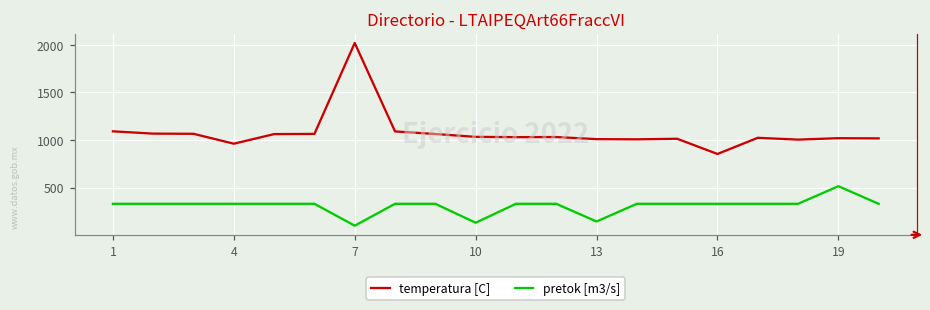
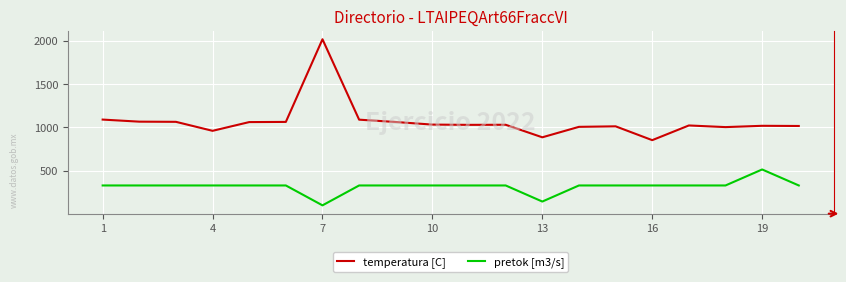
  {
    "temperatura [C]": {
      "1": 1100,
      "4": 1000,
      "7": 2000,
      "10": 1000,
-     "13": 1000,
+     "13": 900,
      "16": 900,
      "19": 1000
    },
    "pretok [m3/s]": {
      "1": 300,
      "4": 300,
      "7": 100,
-     "10": 100,
+     "10": 300,
      "13": 100,
      "16": 300,
      "19": 500
    }
  }
